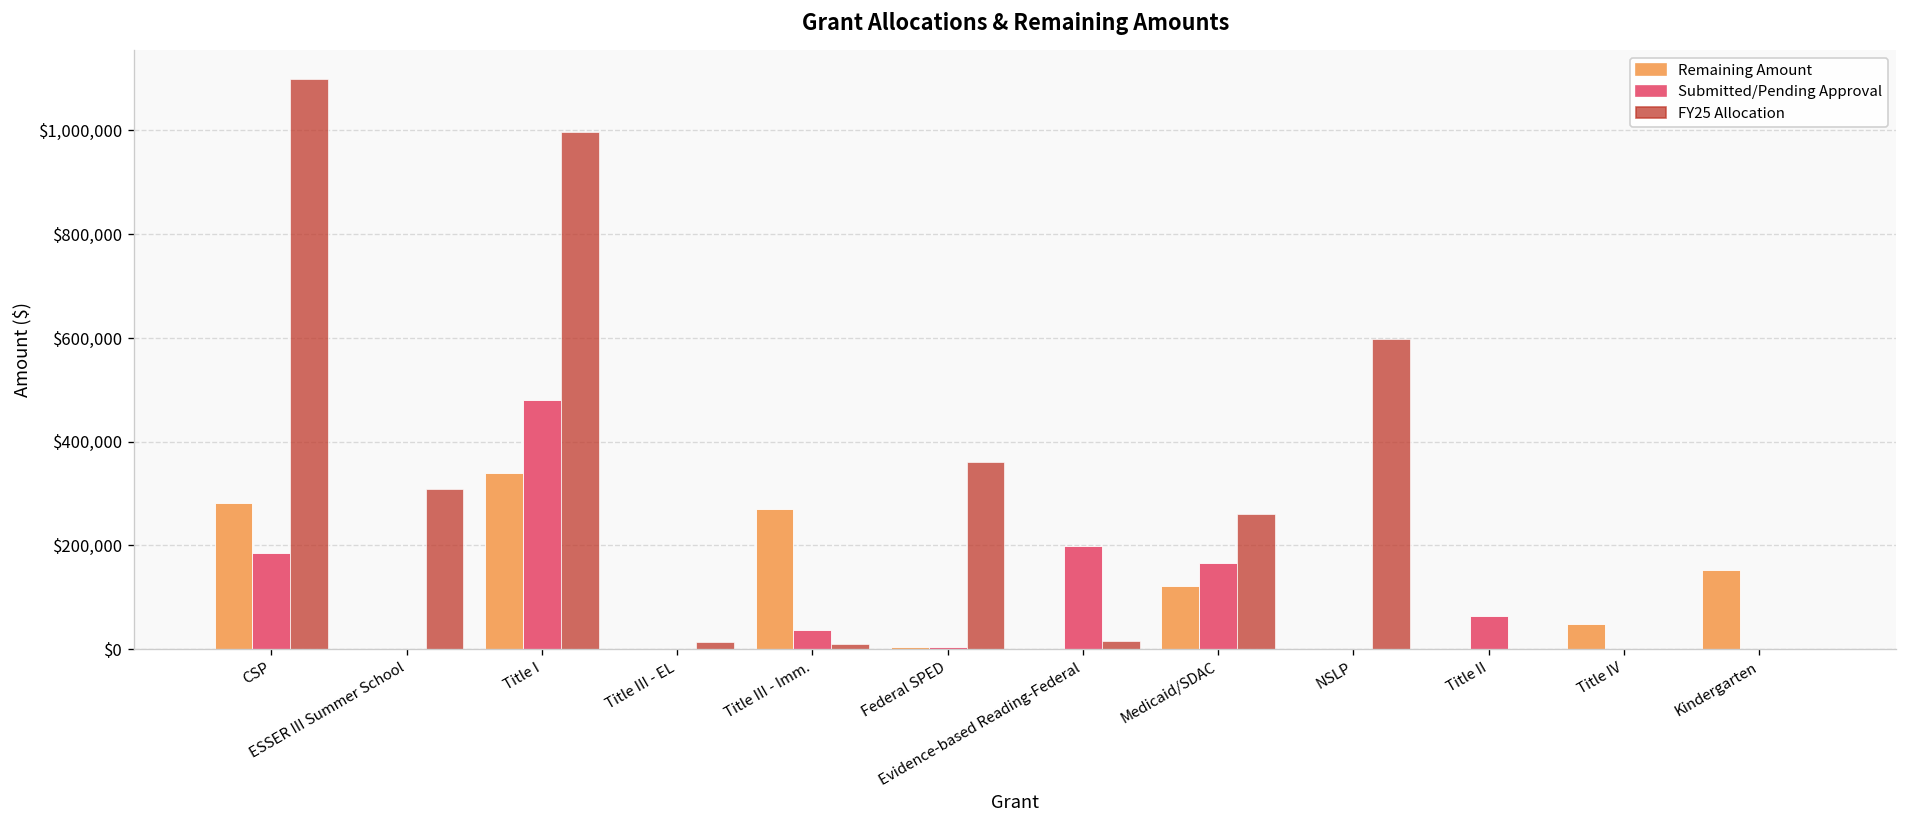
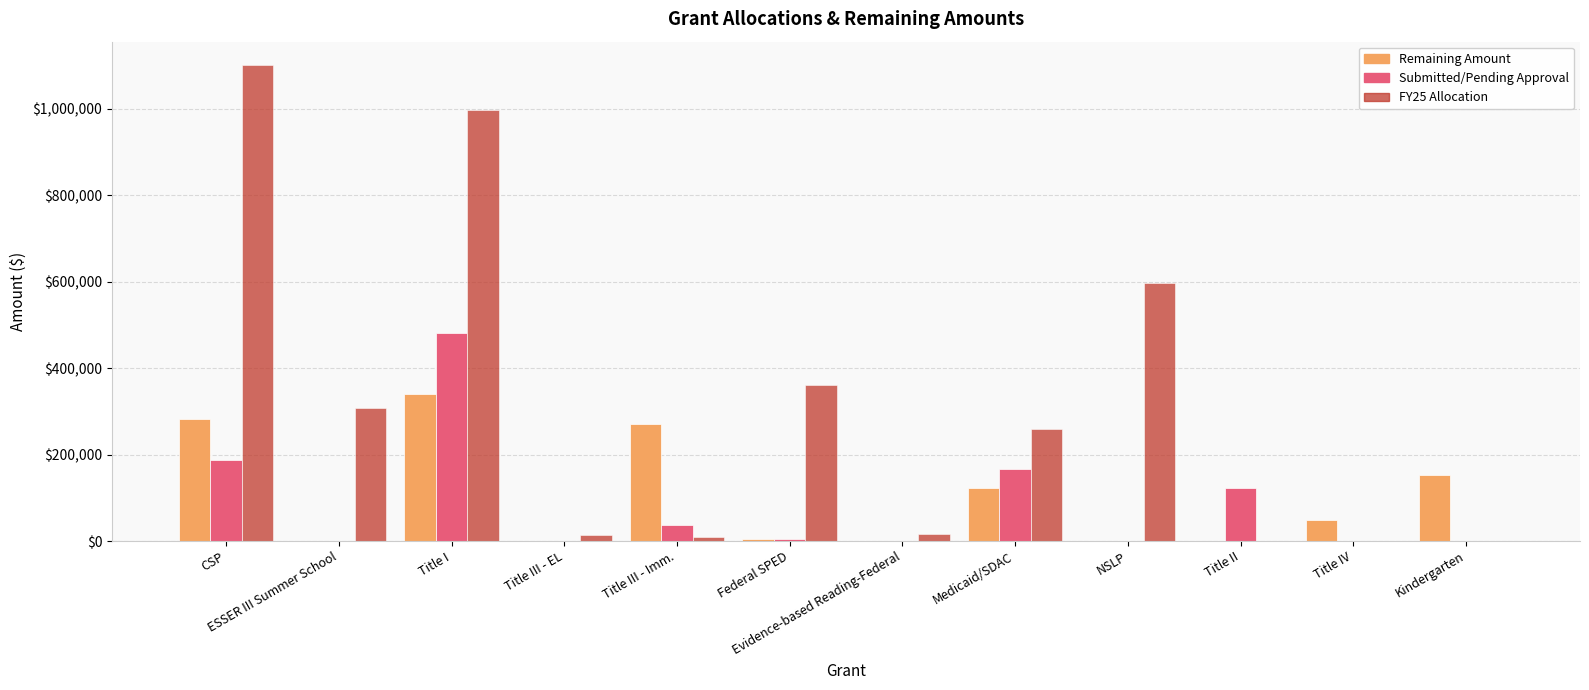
  {
    "Remaining Amount": {
      "CSP": "$280,000",
      "ESSER III Summer School": "$0",
      "Title I": "$340,000",
      "Title III - EL": "$0",
      "Title III - Imm.": "$270,000",
      "Evidence-based Reading-Federal": "$0",
      "Medicaid/SDAC": "$120,000",
      "NSLP": "$0",
      "Title II": "$0",
      "Title IV": "$50,000",
      "Kindergarten": "$150,000"
    },
    "Submitted/Pending Approval": {
      "CSP": "$190,000",
      "ESSER III Summer School": "$0",
      "Title I": "$480,000",
      "Title III - EL": "$0",
      "Title III - Imm.": "$40,000",
-     "Evidence-based Reading-Federal": "$200,000",
+     "Evidence-based Reading-Federal": "$0",
      "Medicaid/SDAC": "$170,000",
      "NSLP": "$0",
-     "Title II": "$70,000",
+     "Title II": "$120,000",
      "Title IV": "$0",
      "Kindergarten": "$0"
    },
    "FY25 Allocation": {
      "CSP": "$1,100,000",
      "ESSER III Summer School": "$310,000",
      "Title I": "$1,000,000",
      "Title III - EL": "$10,000",
      "Title III - Imm.": "$10,000",
      "Federal SPED": "$360,000",
      "Evidence-based Reading-Federal": "$20,000",
      "Medicaid/SDAC": "$260,000",
      "NSLP": "$600,000",
      "Title II": "$0",
      "Title IV": "$0",
      "Kindergarten": "$0"
    }
  }
